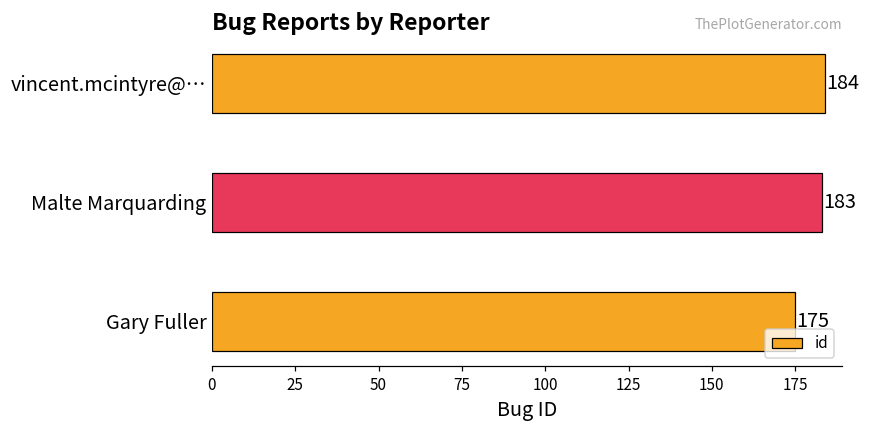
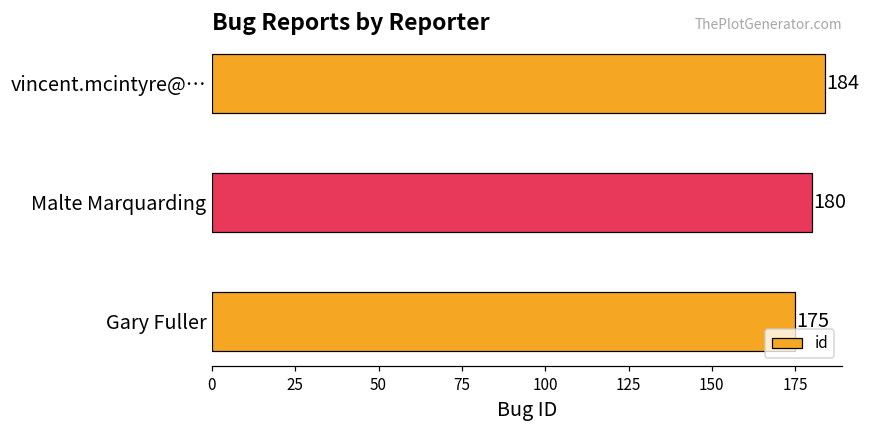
  {
    "vincent.mcintyre@…": 184,
-   "Malte Marquarding": 183
+   "Malte Marquarding": 180
  }
